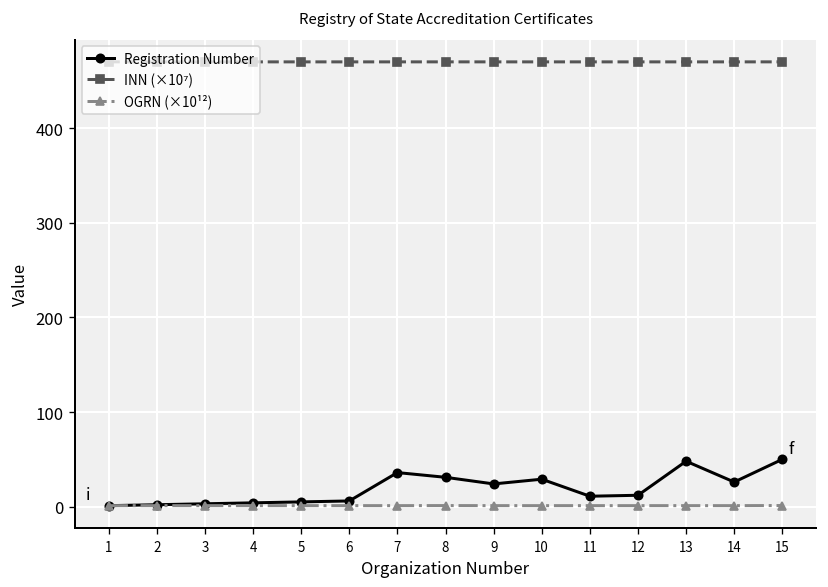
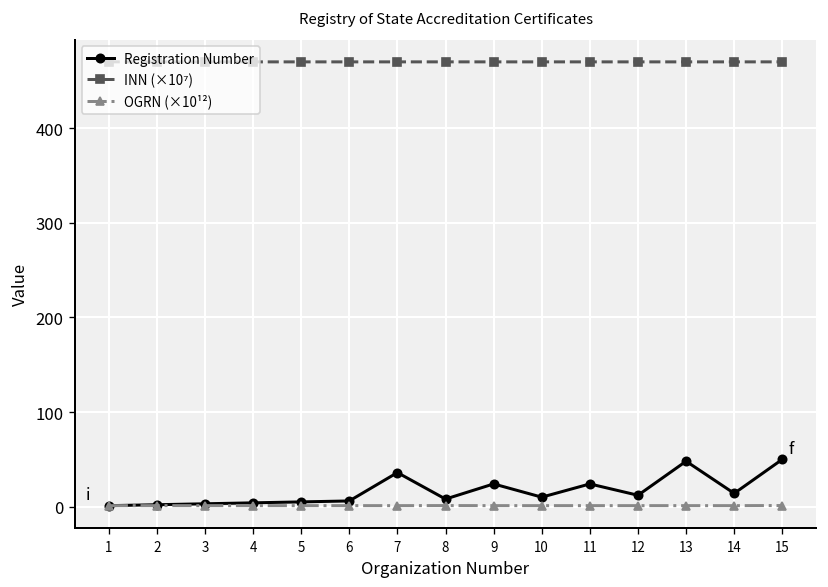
  {
    "Registration Number": {
      "5": 10,
      "6": 10,
      "7": 40,
-     "8": 30,
+     "8": 10,
      "9": 20,
-     "10": 30,
-     "11": 10,
+     "10": 10,
+     "11": 20,
      "12": 10,
      "13": 50,
-     "14": 30,
+     "14": 10,
      "15": 50
    },
    "INN (×10⁷)": {
      "5": 470,
      "6": 470,
      "7": 470,
      "8": 470,
      "9": 470,
      "10": 470,
      "11": 470,
      "12": 470,
      "13": 470,
      "14": 470,
      "15": 470
    },
    "OGRN (×10¹²)": {
      "5": 0,
      "6": 0,
      "7": 0,
      "8": 0,
      "9": 0,
      "10": 0,
      "11": 0,
      "12": 0,
      "13": 0,
      "14": 0,
      "15": 0
    }
  }
